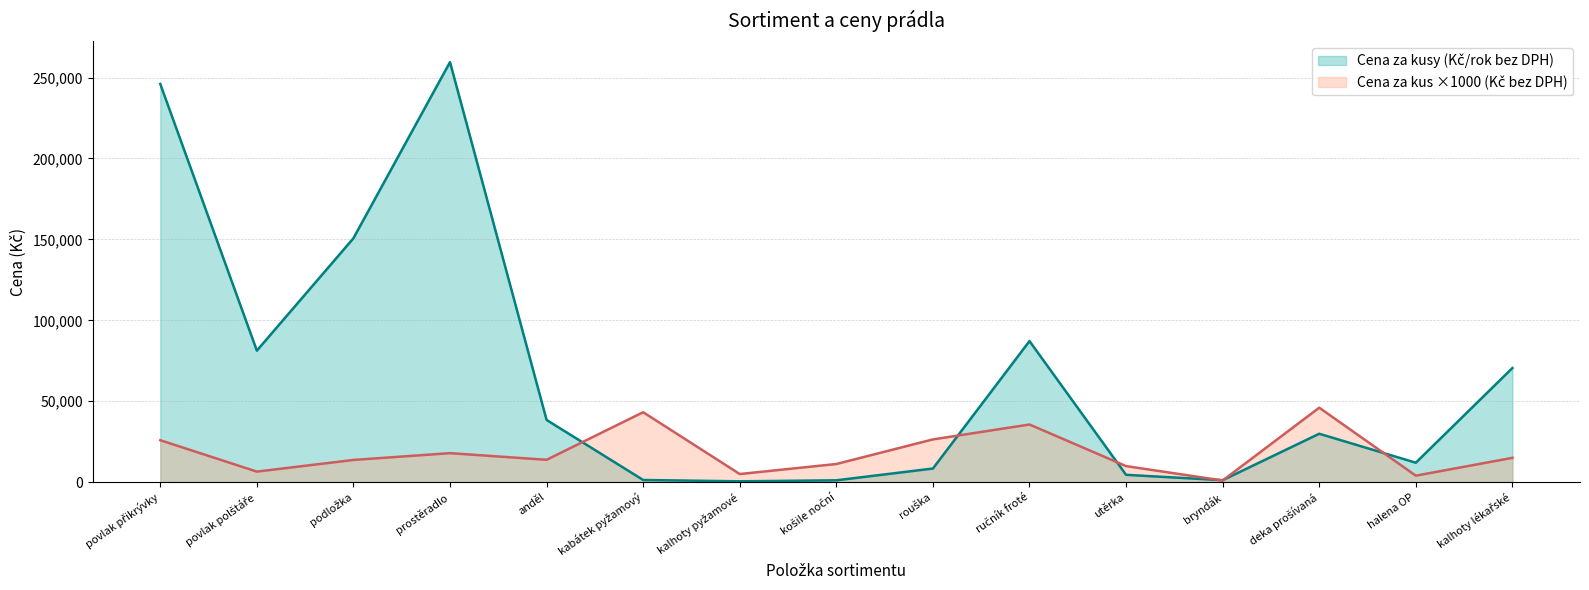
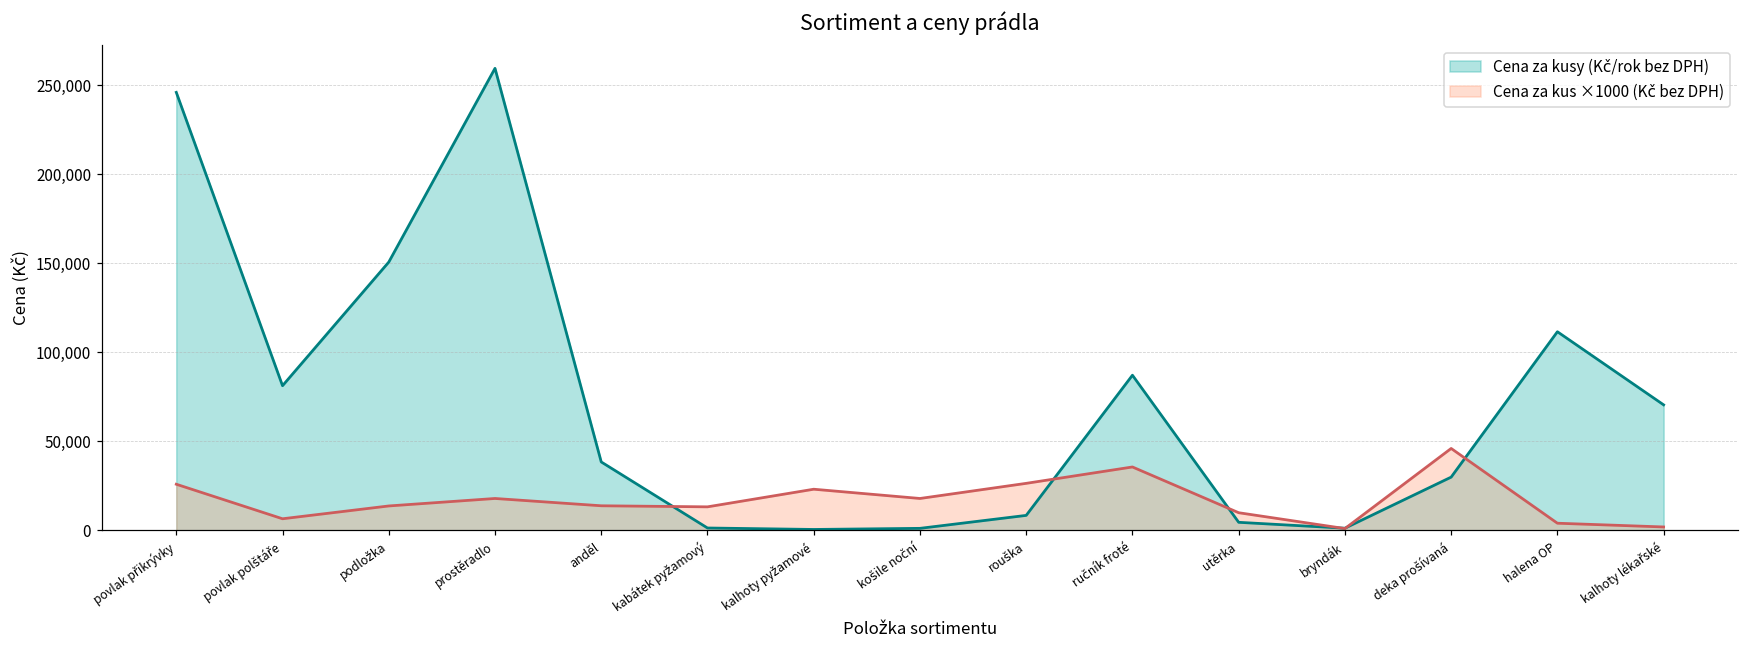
  {
    "Cena za kusy (Kč/rok bez DPH)": {
      "povlak přikrývky": "246,000",
      "povlak polštáře": "81,000",
      "podložka": "151,000",
      "prostěradlo": "260,000",
      "anděl": "38,000",
      "kabátek pyžamový": "1,000",
      "kalhoty pyžamové": "1,000",
      "košile noční": "1,000",
      "rouška": "8,000",
      "ručník froté": "87,000",
      "utěrka": "5,000",
      "deka prošívaná": "30,000",
-     "halena OP": "12,000",
+     "halena OP": "112,000",
      "kalhoty lékařské": "71,000"
    },
    "Cena za kus ×1000 (Kč bez DPH)": {
      "povlak přikrývky": "26,000",
      "povlak polštáře": "7,000",
      "podložka": "14,000",
      "prostěradlo": "18,000",
      "anděl": "14,000",
-     "kabátek pyžamový": "43,000",
-     "kalhoty pyžamové": "5,000",
-     "košile noční": "11,000",
+     "kabátek pyžamový": "13,000",
+     "kalhoty pyžamové": "23,000",
+     "košile noční": "18,000",
      "rouška": "26,000",
      "ručník froté": "36,000",
      "utěrka": "10,000",
      "deka prošívaná": "46,000",
      "halena OP": "4,000",
-     "kalhoty lékařské": "15,000"
+     "kalhoty lékařské": "2,000"
    }
  }
